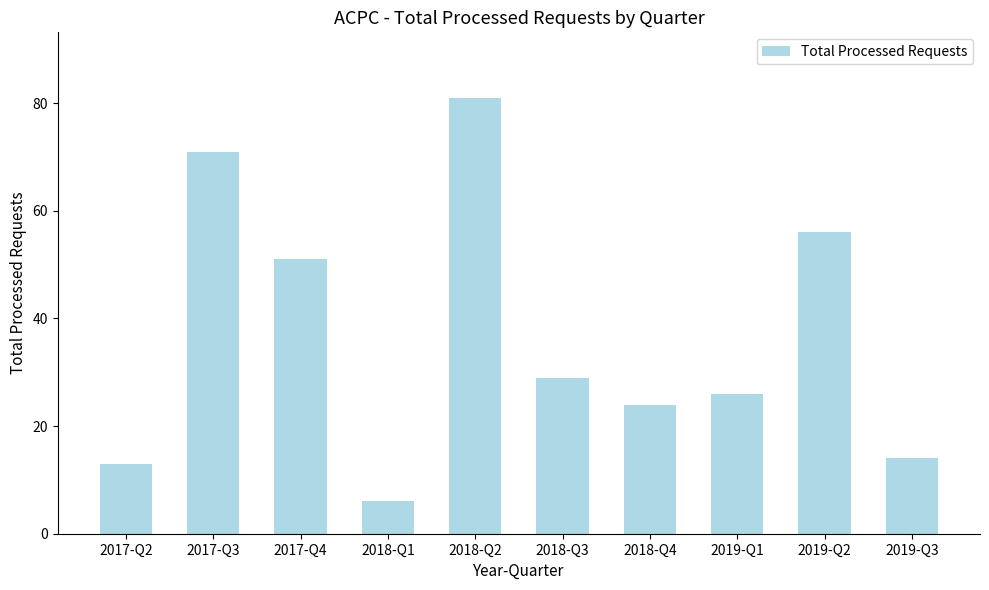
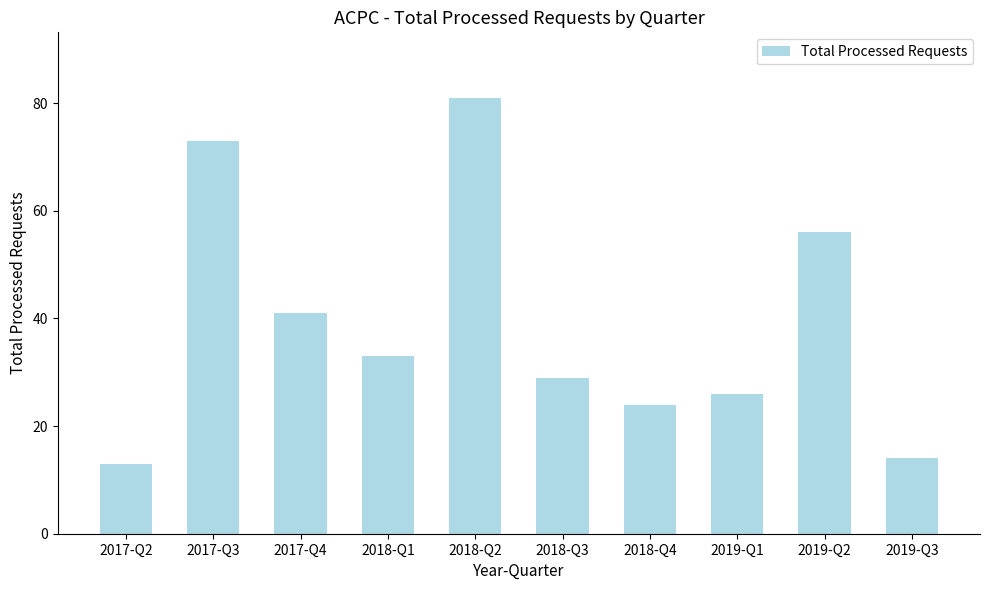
  {
    "2017-Q2": 13,
-   "2017-Q3": 71,
-   "2017-Q4": 51,
-   "2018-Q1": 6,
+   "2017-Q3": 73,
+   "2017-Q4": 41,
+   "2018-Q1": 33,
    "2018-Q2": 81,
    "2018-Q3": 29,
    "2018-Q4": 24,
    "2019-Q1": 26,
    "2019-Q2": 56,
    "2019-Q3": 14
  }
